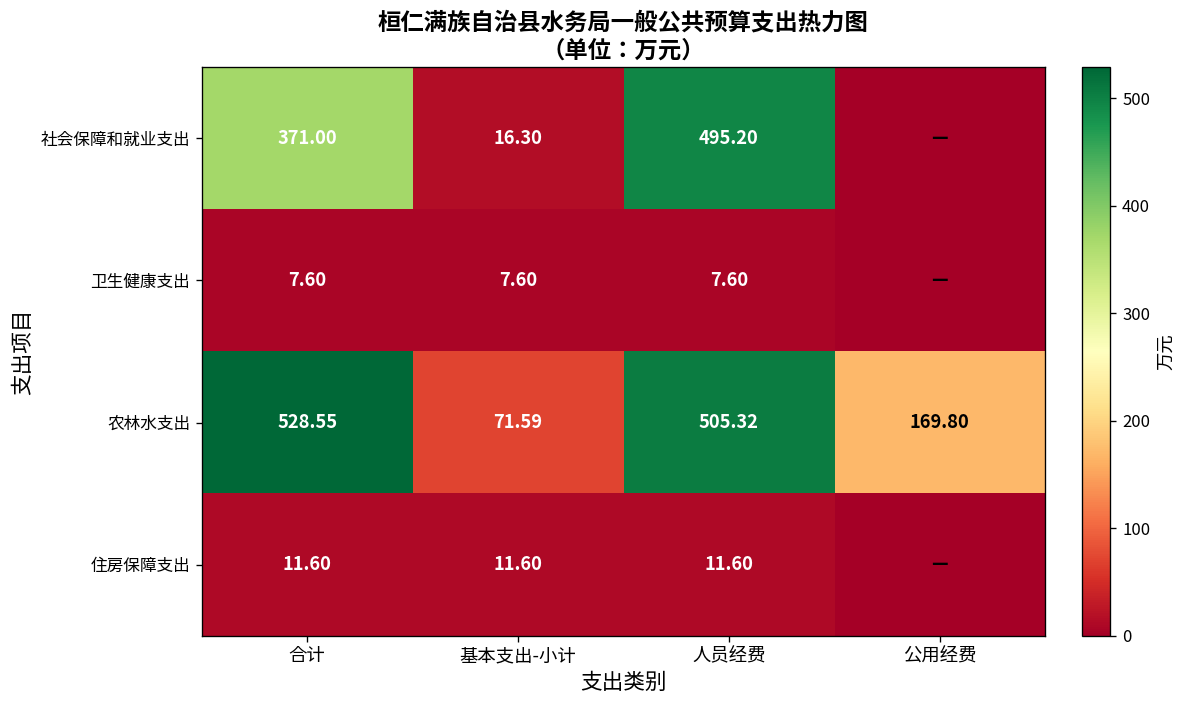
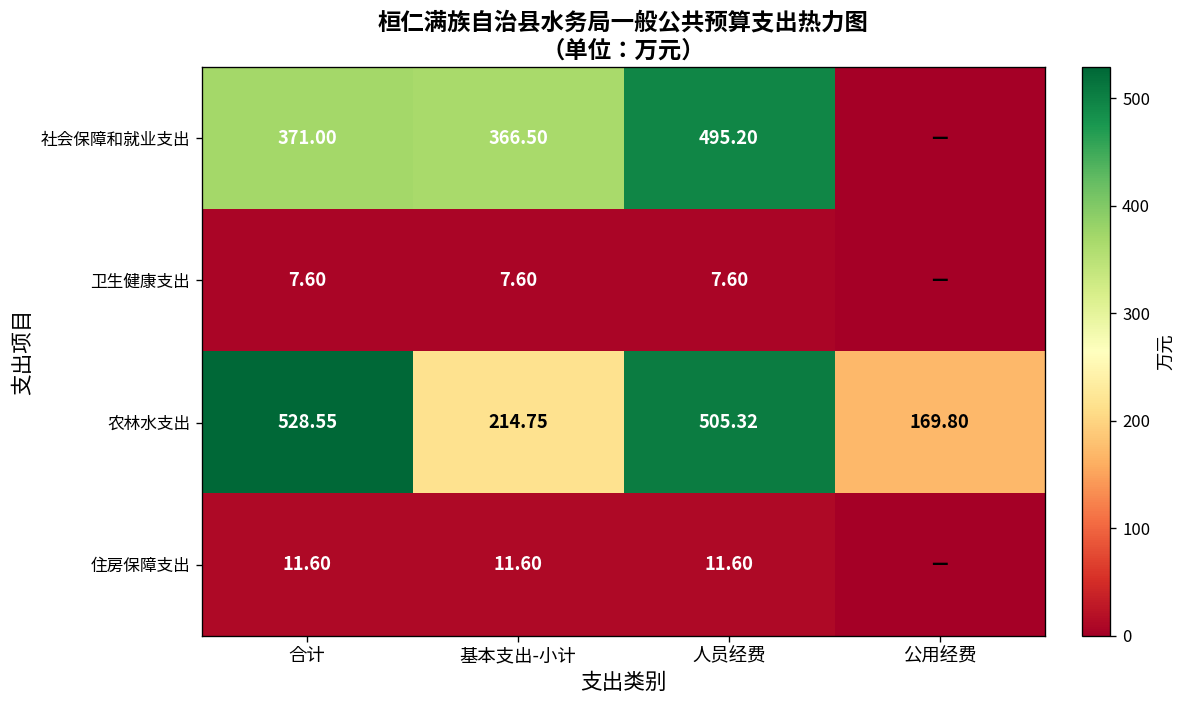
  {
    "社会保障和就业支出": {
      "合计": 371.00,
-     "基本支出-小计": 16.30,
+     "基本支出-小计": 366.50,
      "人员经费": 495.20
    },
    "卫生健康支出": {
      "合计": 7.60,
      "基本支出-小计": 7.60,
      "人员经费": 7.60
    },
    "农林水支出": {
      "合计": 528.55,
-     "基本支出-小计": 71.59,
+     "基本支出-小计": 214.75,
      "人员经费": 505.32,
      "公用经费": 169.80
    },
    "住房保障支出": {
      "合计": 11.60,
      "基本支出-小计": 11.60,
      "人员经费": 11.60
    }
  }
